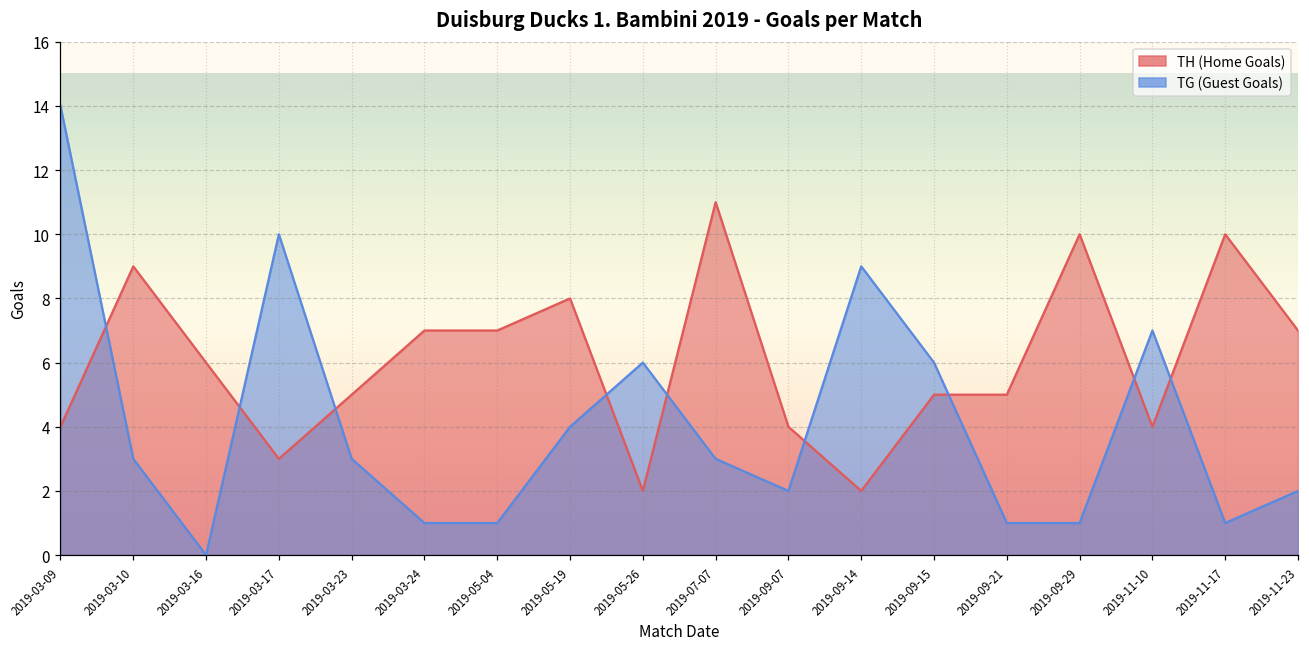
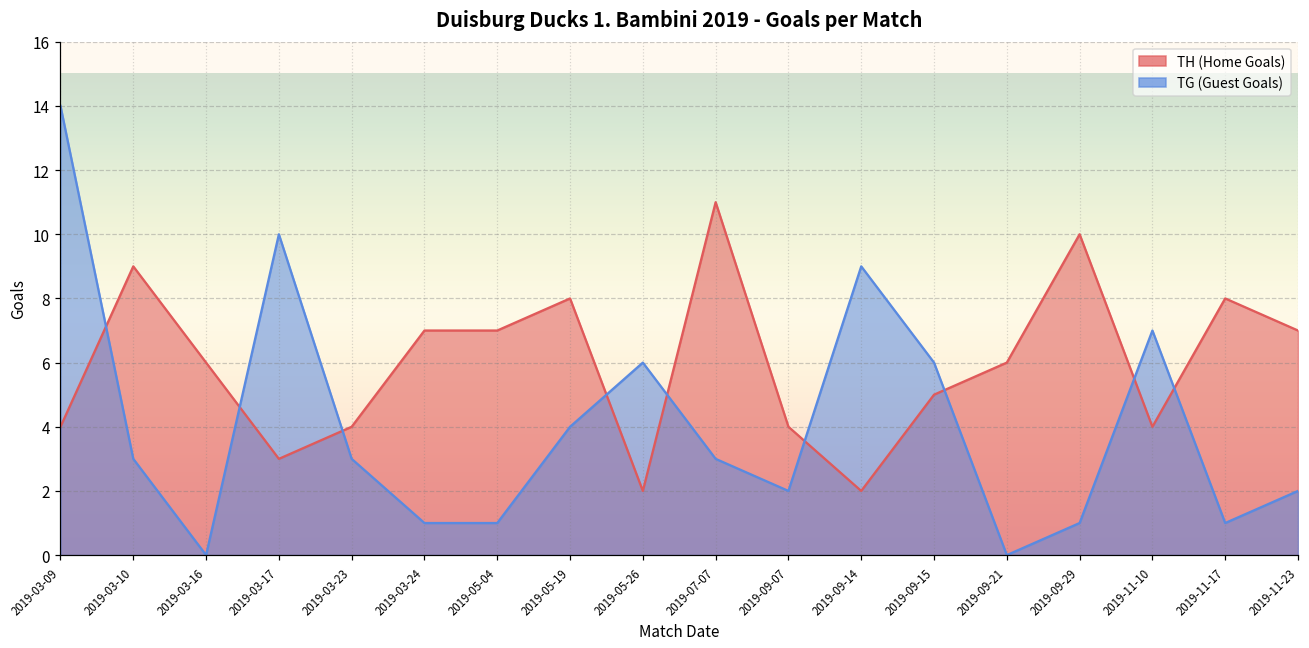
  {
    "TH (Home Goals)": {
      "2019-03-09": 4,
      "2019-03-10": 9,
      "2019-03-16": 6,
      "2019-03-17": 3,
-     "2019-03-23": 5,
+     "2019-03-23": 4,
      "2019-03-24": 7,
      "2019-05-04": 7,
      "2019-05-19": 8,
      "2019-05-26": 2,
      "2019-07-07": 11,
      "2019-09-07": 4,
      "2019-09-14": 2,
      "2019-09-15": 5,
-     "2019-09-21": 5,
+     "2019-09-21": 6,
      "2019-09-29": 10,
      "2019-11-10": 4,
-     "2019-11-17": 10,
+     "2019-11-17": 8,
      "2019-11-23": 7
    },
    "TG (Guest Goals)": {
      "2019-03-09": 14,
      "2019-03-10": 3,
      "2019-03-16": 0,
      "2019-03-17": 10,
      "2019-03-23": 3,
      "2019-03-24": 1,
      "2019-05-04": 1,
      "2019-05-19": 4,
      "2019-05-26": 6,
      "2019-07-07": 3,
      "2019-09-07": 2,
      "2019-09-14": 9,
      "2019-09-15": 6,
-     "2019-09-21": 1,
+     "2019-09-21": 0,
      "2019-09-29": 1,
      "2019-11-10": 7,
      "2019-11-17": 1,
      "2019-11-23": 2
    }
  }
